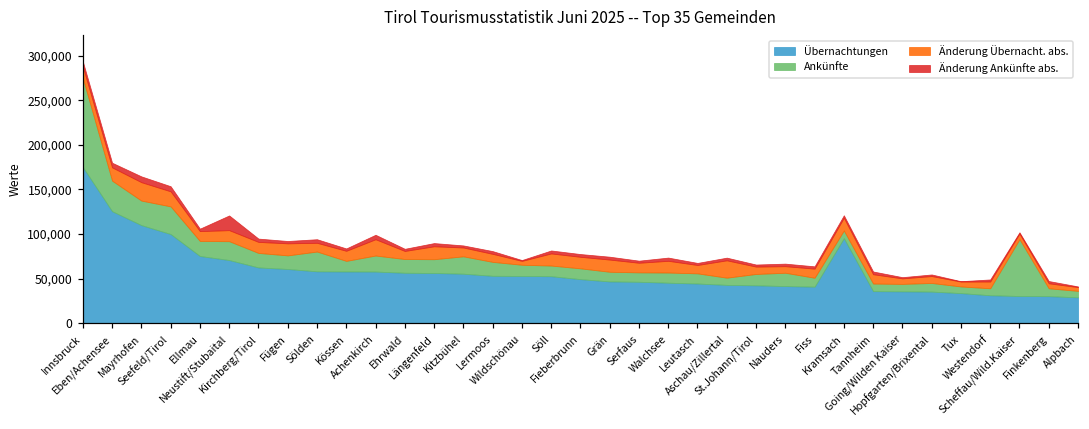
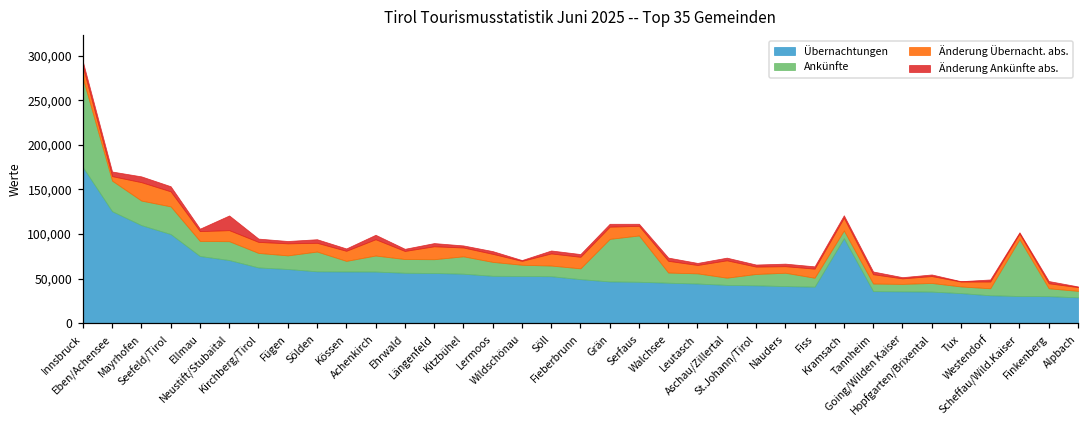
  {
    "Übernachtungen": {
      "Innsbruck": "180,000",
      "Eben/Achensee": "130,000",
      "Mayrhofen": "110,000",
      "Seefeld/Tirol": "100,000",
      "Ellmau": "80,000",
      "Neustift/Stubaital": "70,000",
      "Kirchberg/Tirol": "60,000",
      "Fügen": "60,000",
      "Sölden": "60,000",
      "Kössen": "60,000",
      "Achenkirch": "60,000",
      "Ehrwald": "60,000",
      "Längenfeld": "60,000",
      "Kitzbühel": "60,000",
      "Lermoos": "50,000",
      "Wildschönau": "50,000",
      "Söll": "50,000",
      "Fieberbrunn": "50,000",
      "Grän": "50,000",
      "Serfaus": "50,000",
      "Walchsee": "50,000",
      "Leutasch": "40,000",
      "Aschau/Zillertal": "40,000",
      "St.Johann/Tirol": "40,000",
      "Nauders": "40,000",
      "Fiss": "40,000",
      "Kramsach": "100,000",
      "Tannheim": "40,000",
      "Going/Wilden Kaiser": "40,000",
      "Hopfgarten/Brixental": "40,000",
      "Tux": "30,000",
      "Westendorf": "30,000",
      "Scheffau/Wild.Kaiser": "30,000",
      "Finkenberg": "30,000",
      "Alpbach": "30,000"
    },
    "Ankünfte": {
      "Innsbruck": "100,000",
      "Eben/Achensee": "30,000",
      "Mayrhofen": "30,000",
      "Seefeld/Tirol": "30,000",
      "Ellmau": "20,000",
      "Neustift/Stubaital": "20,000",
      "Kirchberg/Tirol": "20,000",
      "Fügen": "20,000",
      "Sölden": "20,000",
      "Kössen": "10,000",
      "Achenkirch": "20,000",
      "Ehrwald": "20,000",
      "Längenfeld": "20,000",
      "Kitzbühel": "20,000",
      "Lermoos": "20,000",
      "Wildschönau": "10,000",
      "Söll": "10,000",
      "Fieberbrunn": "10,000",
-     "Grän": "10,000",
-     "Serfaus": "10,000",
+     "Grän": "50,000",
+     "Serfaus": "50,000",
      "Walchsee": "10,000",
      "Leutasch": "10,000",
      "Aschau/Zillertal": "10,000",
      "St.Johann/Tirol": "10,000",
      "Nauders": "10,000",
      "Fiss": "10,000",
      "Kramsach": "10,000",
      "Tannheim": "10,000",
      "Going/Wilden Kaiser": "10,000",
      "Hopfgarten/Brixental": "10,000",
      "Tux": "10,000",
      "Westendorf": "10,000",
      "Scheffau/Wild.Kaiser": "60,000",
      "Finkenberg": "10,000",
      "Alpbach": "10,000"
    },
    "Änderung Übernacht. abs.": {
      "Innsbruck": "10,000",
-     "Eben/Achensee": "15,000",
+     "Eben/Achensee": "5,000",
      "Mayrhofen": "20,000",
      "Seefeld/Tirol": "20,000",
      "Neustift/Stubaital": "10,000",
      "Kirchberg/Tirol": "10,000",
      "Sölden": "10,000",
      "Achenkirch": "20,000",
      "Längenfeld": "10,000",
      "Söll": "10,000",
      "Grän": "10,000",
      "Walchsee": "10,000"
    },
    "Änderung Ankünfte abs.": {
      "Innsbruck": "10,000",
      "Eben/Achensee": "10,000",
      "Mayrhofen": "10,000",
      "Seefeld/Tirol": "10,000",
      "Neustift/Stubaital": "20,000",
      "Kirchberg/Tirol": "0",
      "Sölden": "0",
      "Achenkirch": "10,000",
      "Längenfeld": "0",
      "Söll": "0",
      "Grän": "0",
      "Walchsee": "0"
    }
  }
